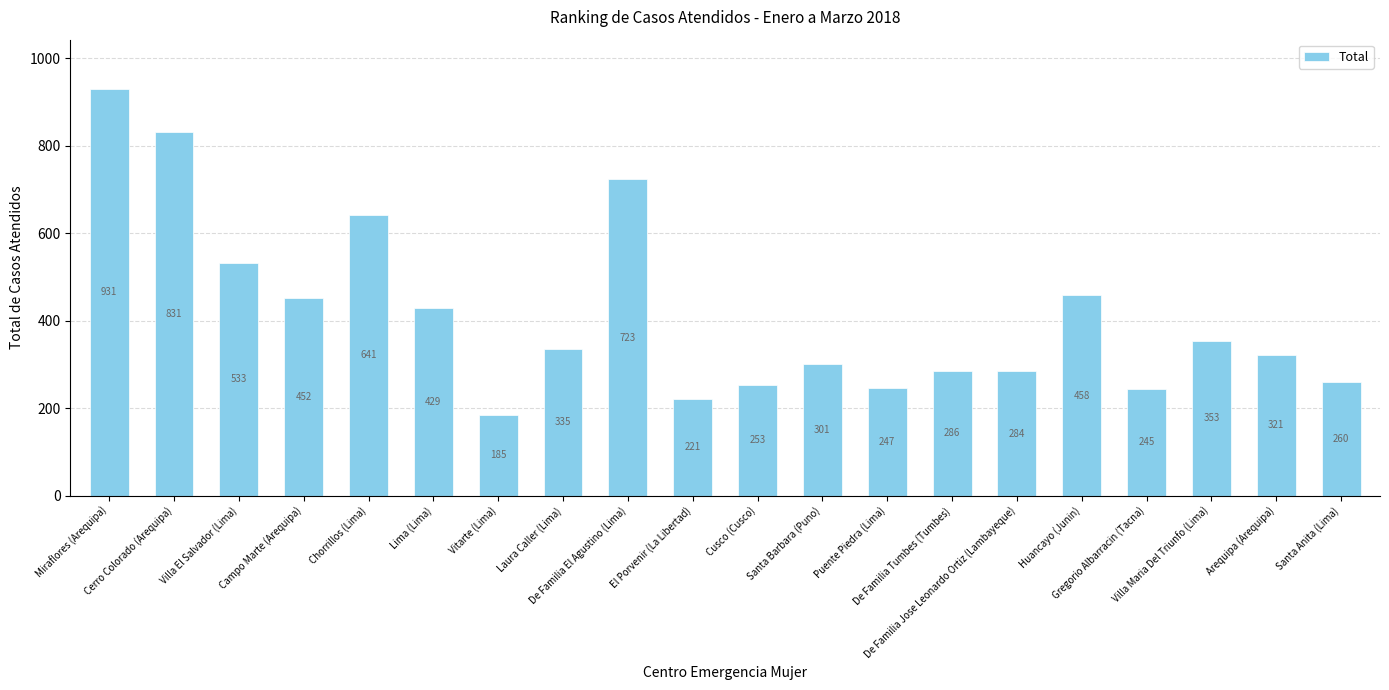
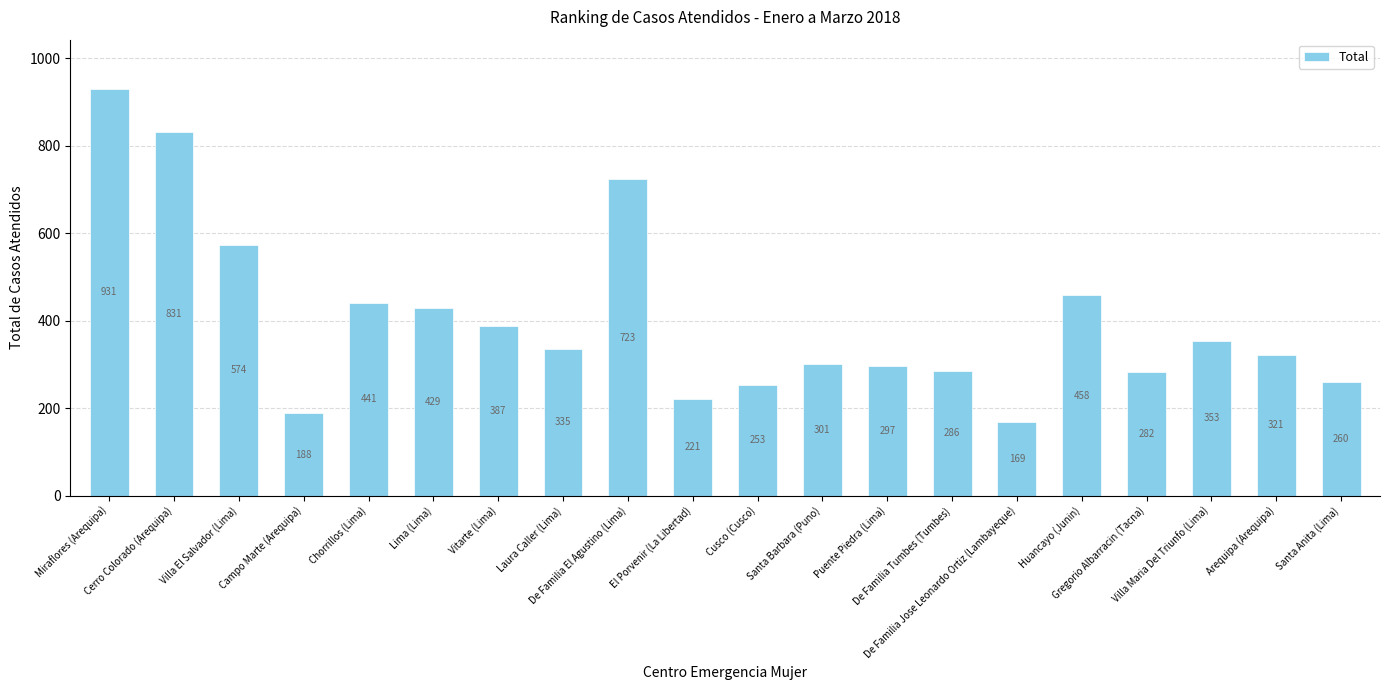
  {
    "Miraflores (Arequipa)": 931,
    "Cerro Colorado (Arequipa)": 831,
-   "Villa El Salvador (Lima)": 533,
-   "Campo Marte (Arequipa)": 452,
-   "Chorrillos (Lima)": 641,
+   "Villa El Salvador (Lima)": 574,
+   "Campo Marte (Arequipa)": 188,
+   "Chorrillos (Lima)": 441,
    "Lima (Lima)": 429,
-   "Vitarte (Lima)": 185,
+   "Vitarte (Lima)": 387,
    "Laura Caller (Lima)": 335,
    "De Familia El Agustino (Lima)": 723,
    "El Porvenir (La Libertad)": 221,
    "Cusco (Cusco)": 253,
    "Santa Barbara (Puno)": 301,
-   "Puente Piedra (Lima)": 247,
+   "Puente Piedra (Lima)": 297,
    "De Familia Tumbes (Tumbes)": 286,
-   "De Familia Jose Leonardo Ortiz (Lambayeque)": 284,
+   "De Familia Jose Leonardo Ortiz (Lambayeque)": 169,
    "Huancayo (Junin)": 458,
-   "Gregorio Albarracin (Tacna)": 245,
+   "Gregorio Albarracin (Tacna)": 282,
    "Villa Maria Del Triunfo (Lima)": 353,
    "Arequipa (Arequipa)": 321,
    "Santa Anita (Lima)": 260
  }
